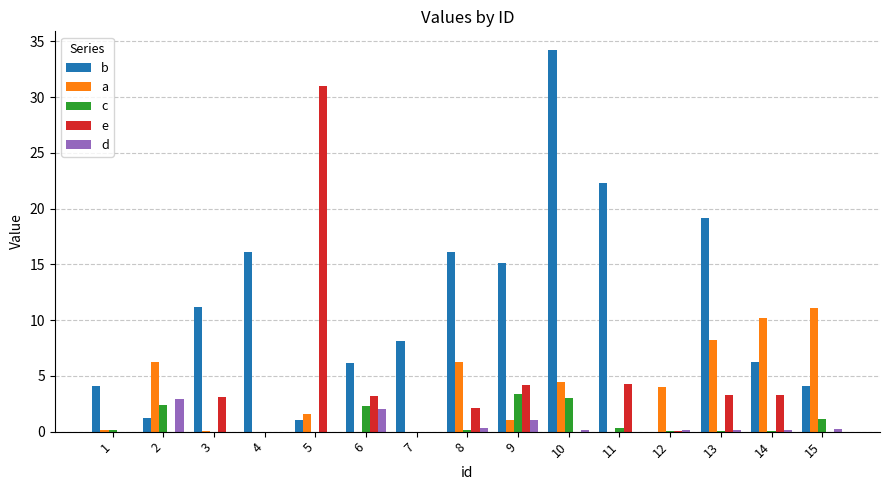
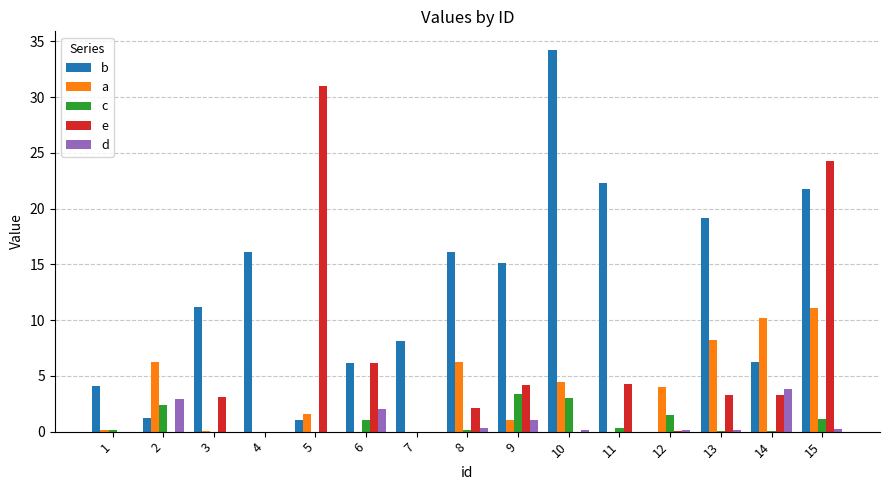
  {
    "b": {
      "1": 4.1,
      "2": 1.3,
      "3": 11.2,
      "4": 16.1,
      "5": 1.0,
      "6": 6.1,
      "7": 8.1,
      "8": 16.1,
      "9": 15.1,
      "10": 34.2,
      "11": 22.3,
      "12": 0.0,
      "13": 19.1,
      "14": 6.3,
-     "15": 4.1
+     "15": 21.8
    },
    "a": {
      "2": 6.3,
      "4": 0.0,
      "5": 1.6,
      "6": 0.0,
      "7": 0.0,
      "8": 6.3,
      "9": 1.1,
      "10": 4.5,
      "11": 0.0,
      "12": 4.0,
      "13": 8.3,
      "14": 10.2,
      "15": 11.1
    },
    "c": {
      "2": 2.4,
      "3": 0.0,
      "4": 0.0,
      "5": 0.0,
-     "6": 2.3,
+     "6": 1.0,
      "7": 0.0,
      "9": 3.4,
      "10": 3.0,
      "11": 0.3,
-     "12": 0.1,
+     "12": 1.5,
      "15": 1.1
    },
    "e": {
      "1": 0.0,
      "2": 0.0,
      "3": 3.1,
      "4": 0.0,
      "5": 31.0,
-     "6": 3.2,
+     "6": 6.2,
      "7": 0.0,
      "8": 2.1,
      "9": 4.2,
      "10": 0.0,
      "11": 4.3,
      "13": 3.3,
      "14": 3.3,
-     "15": 0.0
+     "15": 24.3
    },
    "d": {
      "1": 0.0,
      "2": 2.9,
      "3": 0.0,
      "4": 0.0,
      "5": 0.0,
      "6": 2.0,
      "7": 0.0,
      "8": 0.3,
      "9": 1.0,
      "11": 0.0,
-     "14": 0.2
+     "14": 3.8
    }
  }
